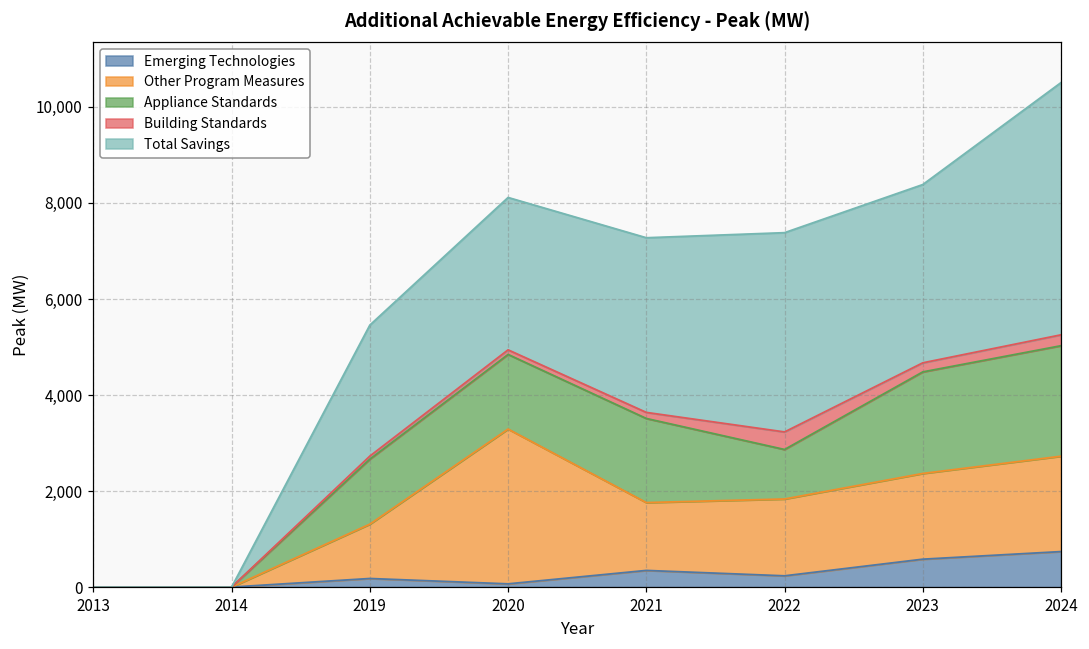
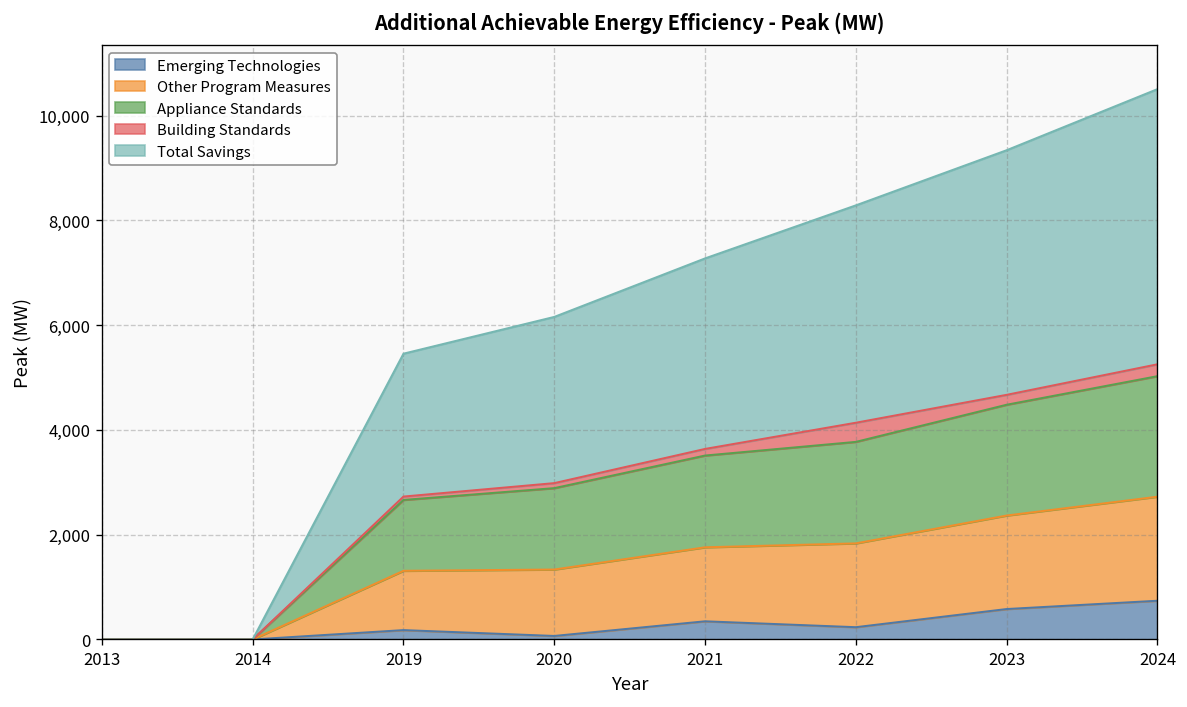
  {
    "Emerging Technologies": {
      "2019": "200",
      "2020": "100",
      "2021": "300",
      "2022": "200",
      "2023": "600",
      "2024": "700"
    },
    "Other Program Measures": {
      "2019": "1,100",
-     "2020": "3,200",
+     "2020": "1,300",
      "2021": "1,400",
      "2022": "1,600",
      "2023": "1,800",
      "2024": "2,000"
    },
    "Appliance Standards": {
      "2019": "1,400",
      "2020": "1,600",
      "2021": "1,800",
-     "2022": "1,000",
+     "2022": "1,900",
      "2023": "2,100",
      "2024": "2,300"
    },
    "Building Standards": {
      "2019": "100",
      "2020": "100",
      "2021": "100",
      "2022": "400",
      "2023": "200",
      "2024": "200"
    },
    "Total Savings": {
      "2019": "2,700",
      "2020": "3,200",
      "2021": "3,600",
      "2022": "4,100",
-     "2023": "3,700",
+     "2023": "4,700",
      "2024": "5,300"
    }
  }
